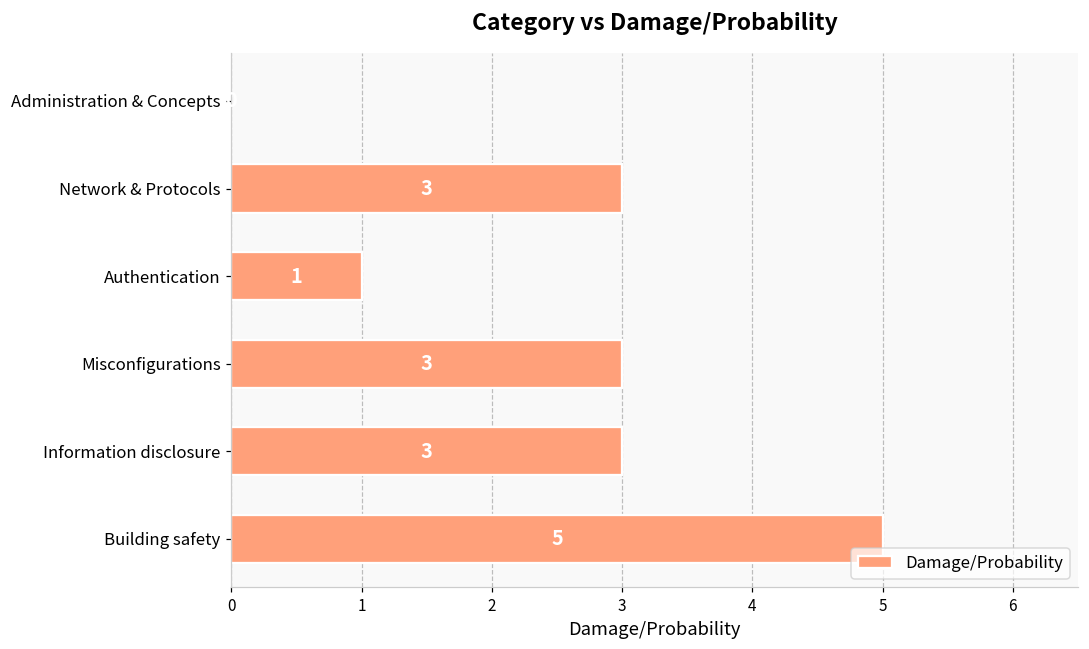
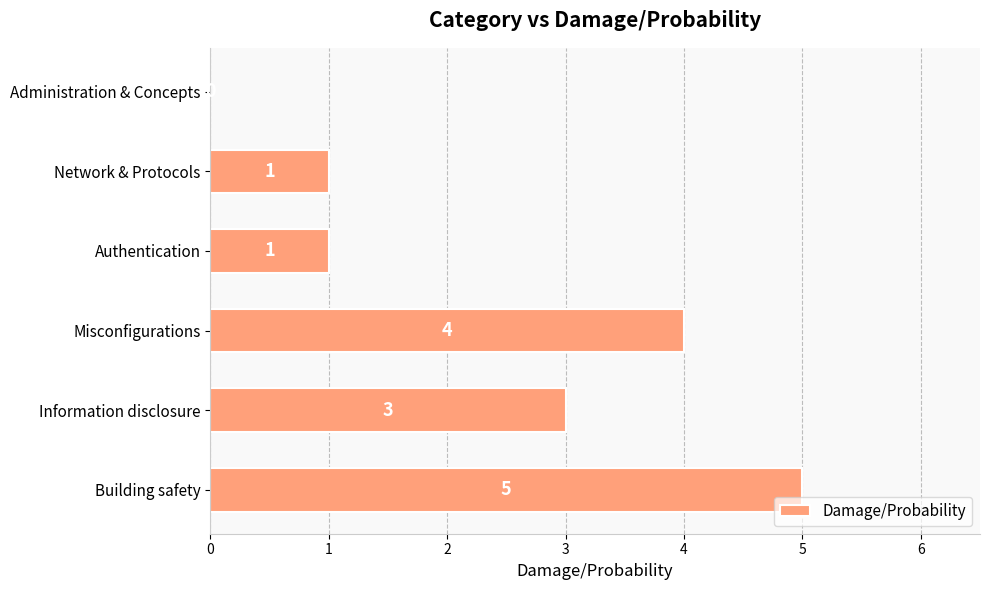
  {
-   "Network & Protocols": 3,
+   "Network & Protocols": 1,
    "Authentication": 1,
-   "Misconfigurations": 3,
+   "Misconfigurations": 4,
    "Information disclosure": 3,
    "Building safety": 5
  }
